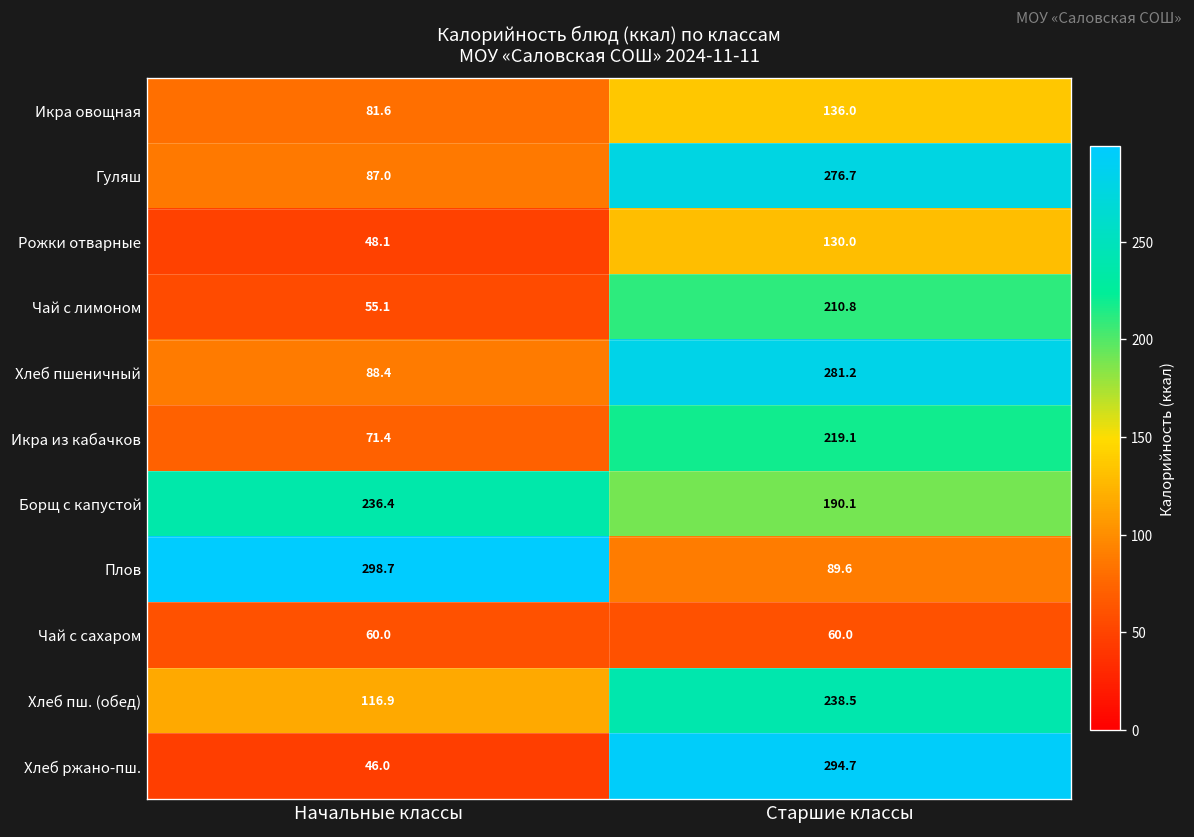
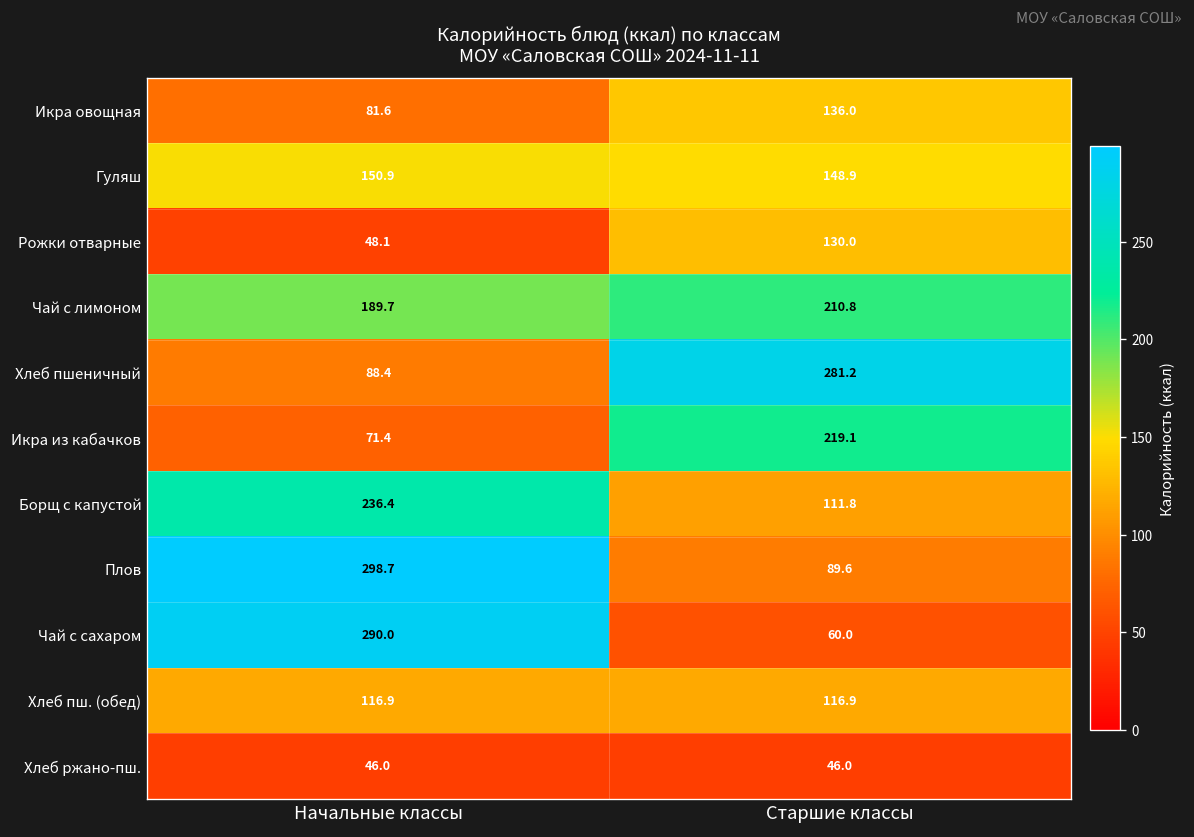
  {
    "Икра овощная": {
      "Начальные классы": 81.6,
      "Старшие классы": 136.0
    },
    "Гуляш": {
-     "Начальные классы": 87.0,
-     "Старшие классы": 276.7
+     "Начальные классы": 150.9,
+     "Старшие классы": 148.9
    },
    "Рожки отварные": {
      "Начальные классы": 48.1,
      "Старшие классы": 130.0
    },
    "Чай с лимоном": {
-     "Начальные классы": 55.1,
+     "Начальные классы": 189.7,
      "Старшие классы": 210.8
    },
    "Хлеб пшеничный": {
      "Начальные классы": 88.4,
      "Старшие классы": 281.2
    },
    "Икра из кабачков": {
      "Начальные классы": 71.4,
      "Старшие классы": 219.1
    },
    "Борщ с капустой": {
      "Начальные классы": 236.4,
-     "Старшие классы": 190.1
+     "Старшие классы": 111.8
    },
    "Плов": {
      "Начальные классы": 298.7,
      "Старшие классы": 89.6
    },
    "Чай с сахаром": {
-     "Начальные классы": 60.0,
+     "Начальные классы": 290.0,
      "Старшие классы": 60.0
    },
    "Хлеб пш. (обед)": {
      "Начальные классы": 116.9,
-     "Старшие классы": 238.5
+     "Старшие классы": 116.9
    },
    "Хлеб ржано-пш.": {
      "Начальные классы": 46.0,
-     "Старшие классы": 294.7
+     "Старшие классы": 46.0
    }
  }
